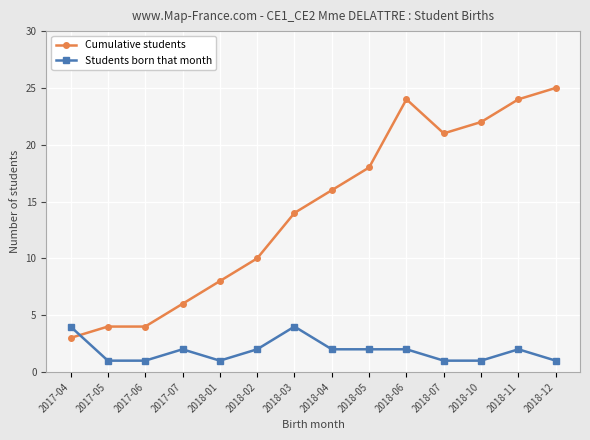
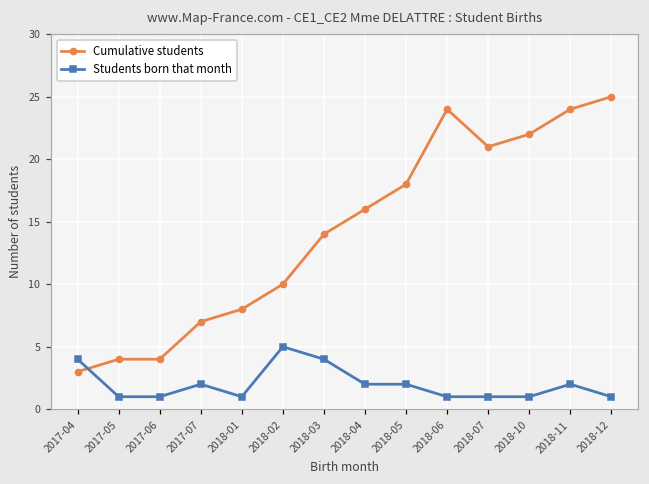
  {
    "Cumulative students": {
      "2017-04": 3,
      "2017-05": 4,
      "2017-06": 4,
-     "2017-07": 6,
+     "2017-07": 7,
      "2018-01": 8,
      "2018-02": 10,
      "2018-03": 14,
      "2018-04": 16,
      "2018-05": 18,
      "2018-06": 24,
      "2018-07": 21,
      "2018-10": 22,
      "2018-11": 24,
      "2018-12": 25
    },
    "Students born that month": {
      "2017-04": 4,
      "2017-05": 1,
      "2017-06": 1,
      "2017-07": 2,
      "2018-01": 1,
-     "2018-02": 2,
+     "2018-02": 5,
      "2018-03": 4,
      "2018-04": 2,
      "2018-05": 2,
-     "2018-06": 2,
+     "2018-06": 1,
      "2018-07": 1,
      "2018-10": 1,
      "2018-11": 2,
      "2018-12": 1
    }
  }
